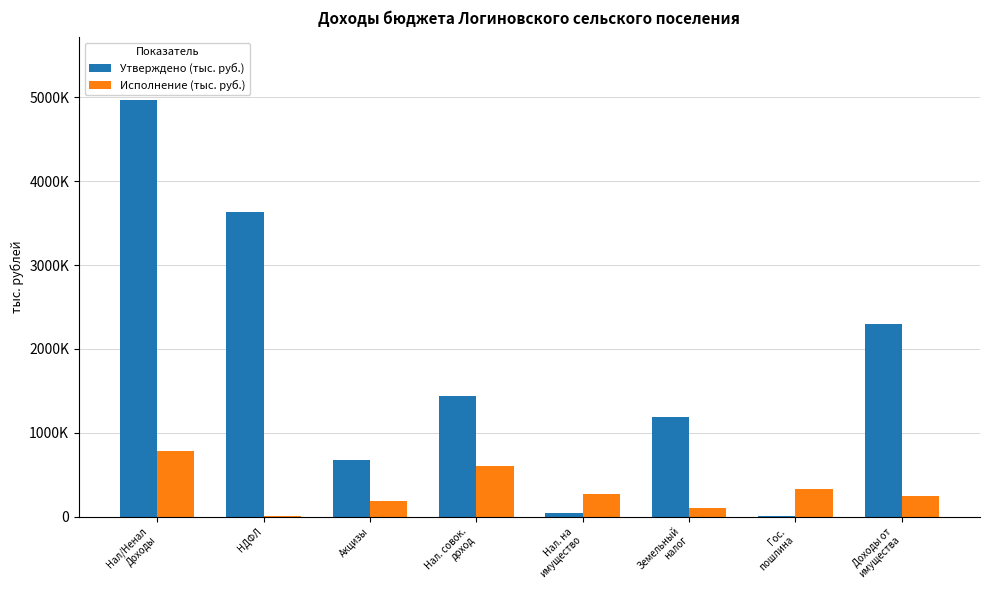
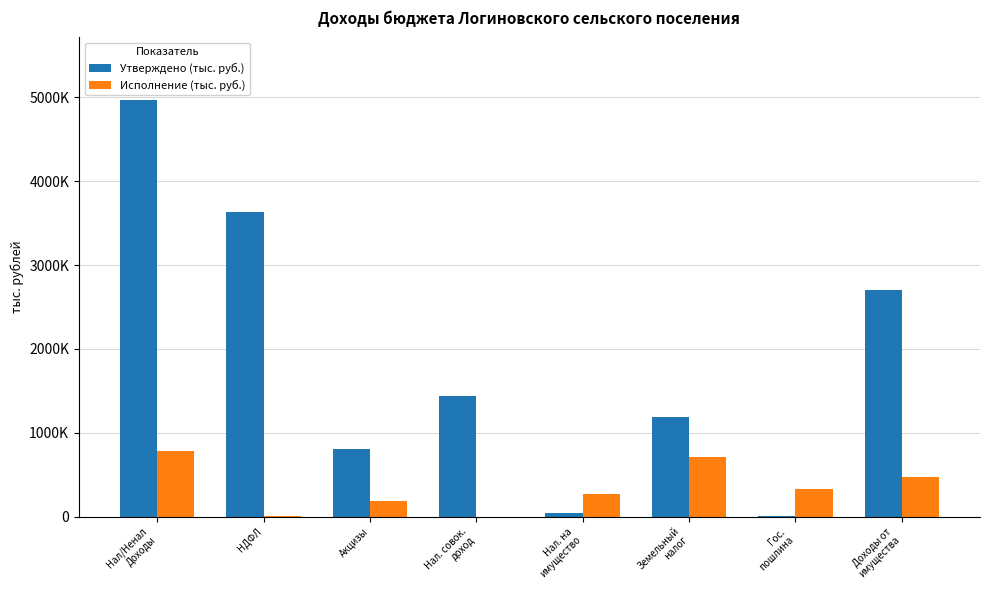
  {
    "Утверждено (тыс. руб.)": {
      "Нал/Ненал Доходы": 5000000,
      "НДФЛ": 3600000,
-     "Акцизы": 700000,
+     "Акцизы": 800000,
      "Нал. совок. доход": 1400000,
      "Нал. на имущество": 0,
      "Земельный налог": 1200000,
-     "Доходы от имущества": 2300000
+     "Доходы от имущества": 2700000
    },
    "Исполнение (тыс. руб.)": {
      "Нал/Ненал Доходы": 800000,
      "Акцизы": 200000,
-     "Нал. совок. доход": 600000,
+     "Нал. совок. доход": 0,
      "Нал. на имущество": 300000,
-     "Земельный налог": 100000,
+     "Земельный налог": 700000,
      "Гос. пошлина": 300000,
-     "Доходы от имущества": 200000
+     "Доходы от имущества": 500000
    }
  }
